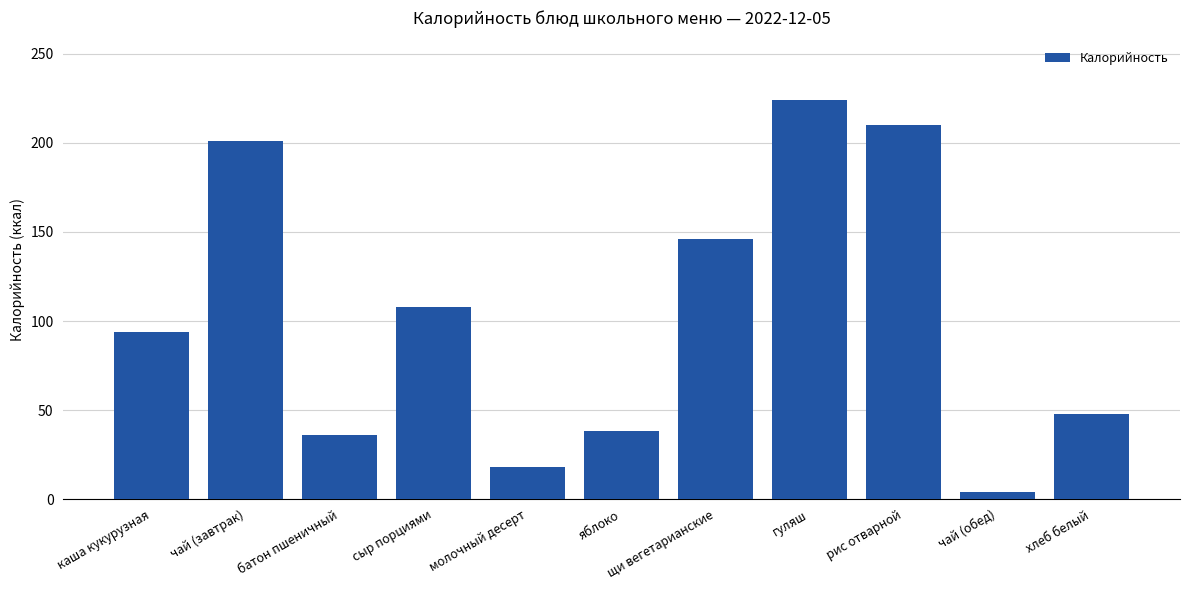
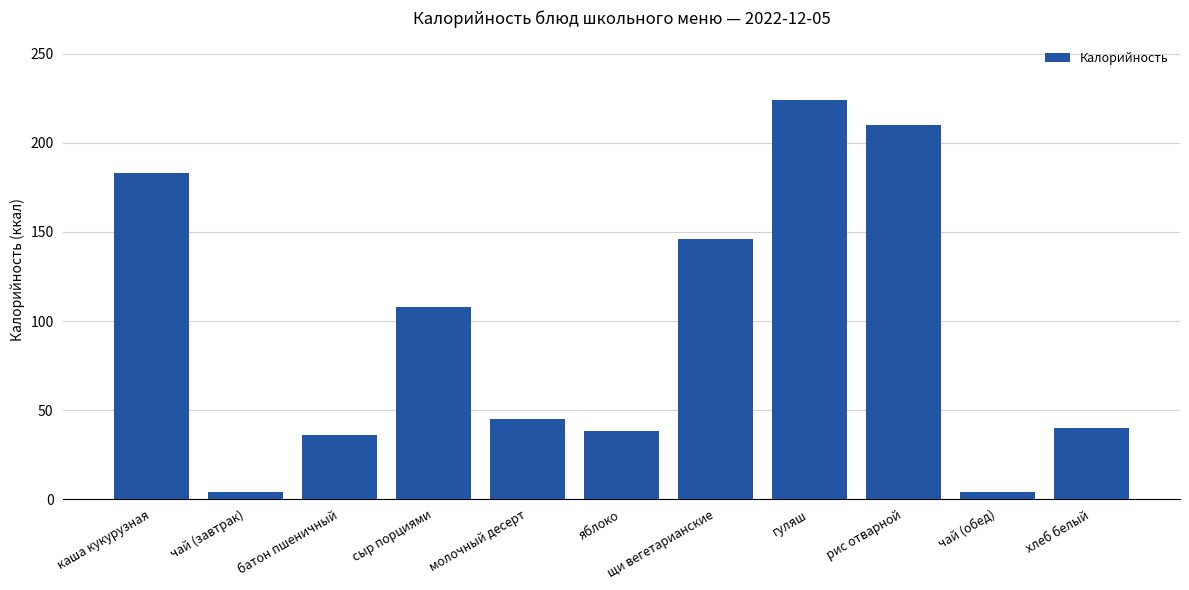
  {
-   "каша кукурузная": 94,
-   "чай (завтрак)": 201,
+   "каша кукурузная": 183,
+   "чай (завтрак)": 4,
    "батон пшеничный": 36,
    "сыр порциями": 108,
-   "молочный десерт": 18,
+   "молочный десерт": 45,
    "яблоко": 38,
    "щи вегетарианские": 146,
    "гуляш": 224,
    "рис отварной": 210,
    "чай (обед)": 4,
-   "хлеб белый": 48
+   "хлеб белый": 40
  }
